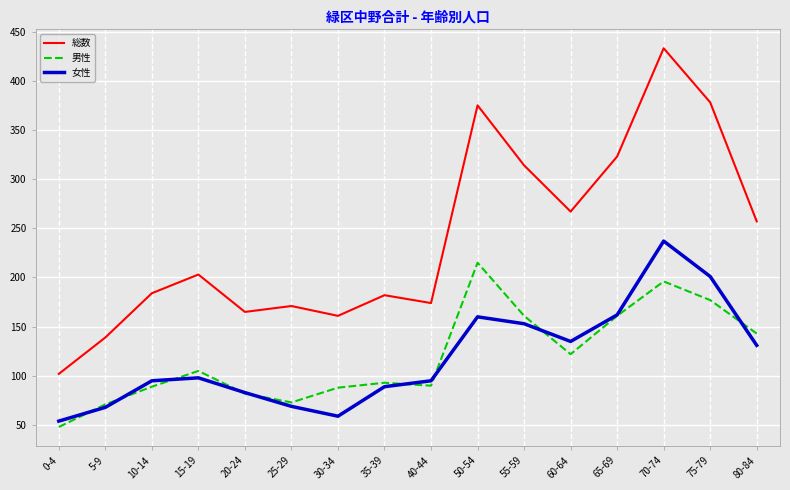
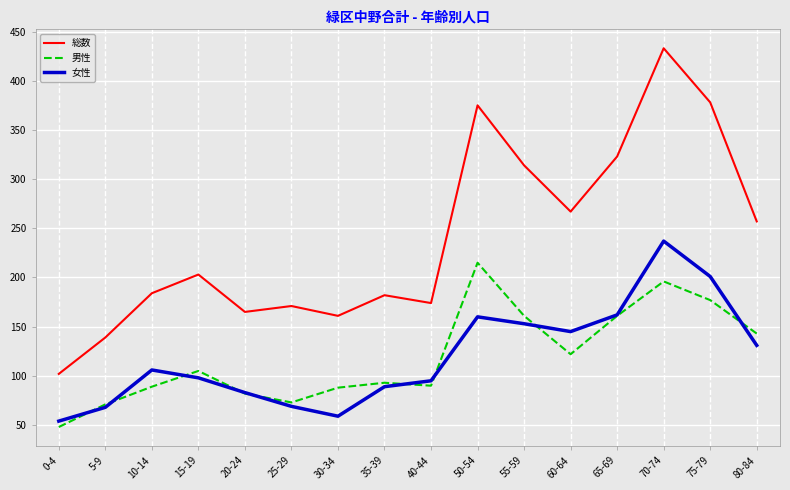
  {
    "総数": {
      "0-4": 100,
      "5-9": 140,
      "10-14": 180,
      "15-19": 200,
      "20-24": 170,
      "25-29": 170,
      "30-34": 160,
      "35-39": 180,
      "40-44": 170,
      "50-54": 380,
      "55-59": 310,
      "60-64": 270,
      "65-69": 320,
      "70-74": 430,
      "75-79": 380,
      "80-84": 260
    },
    "男性": {
      "0-4": 50,
      "5-9": 70,
      "10-14": 90,
      "15-19": 110,
      "25-29": 70,
      "30-34": 90,
      "35-39": 90,
      "40-44": 90,
      "50-54": 220,
      "55-59": 160,
      "60-64": 120,
      "70-74": 200,
      "75-79": 180,
      "80-84": 140
    },
    "女性": {
      "0-4": 50,
      "5-9": 70,
-     "10-14": 100,
+     "10-14": 110,
      "15-19": 100,
      "25-29": 70,
      "30-34": 60,
      "35-39": 90,
      "40-44": 100,
      "50-54": 160,
      "55-59": 150,
-     "60-64": 140,
+     "60-64": 150,
      "70-74": 240,
      "75-79": 200,
      "80-84": 130
    }
  }
